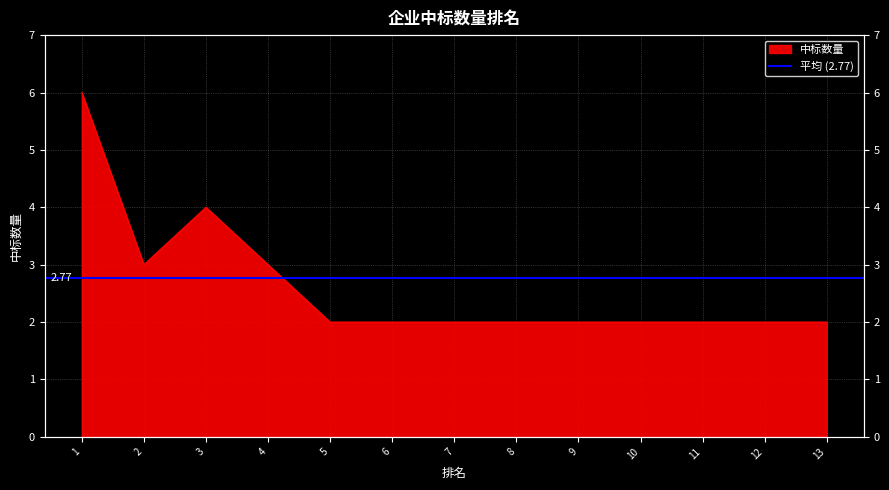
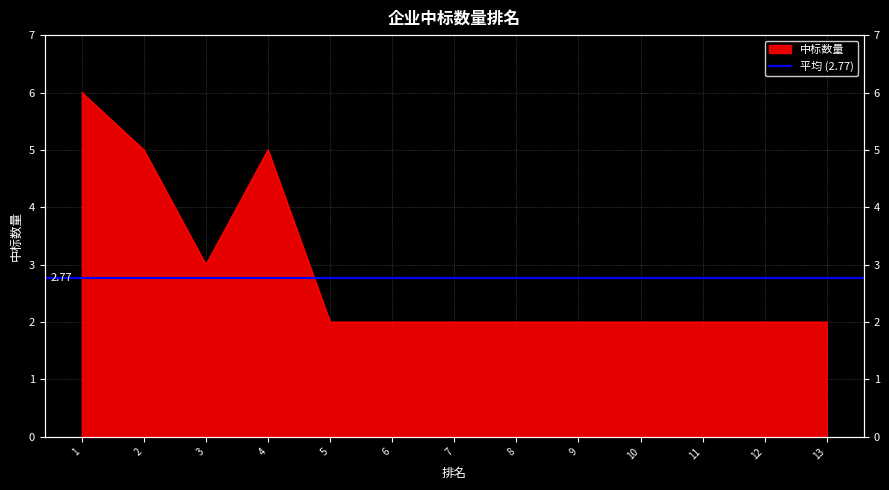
  {
    "1": 6,
-   "2": 3,
-   "3": 4,
-   "4": 3,
+   "2": 5,
+   "3": 3,
+   "4": 5,
    "5": 2,
    "6": 2,
    "7": 2,
    "8": 2,
    "9": 2,
    "10": 2,
    "11": 2,
    "12": 2,
    "13": 2
  }
